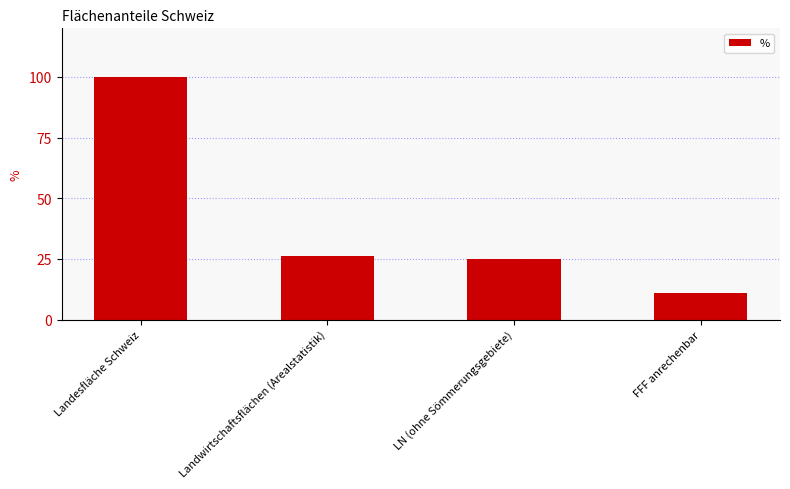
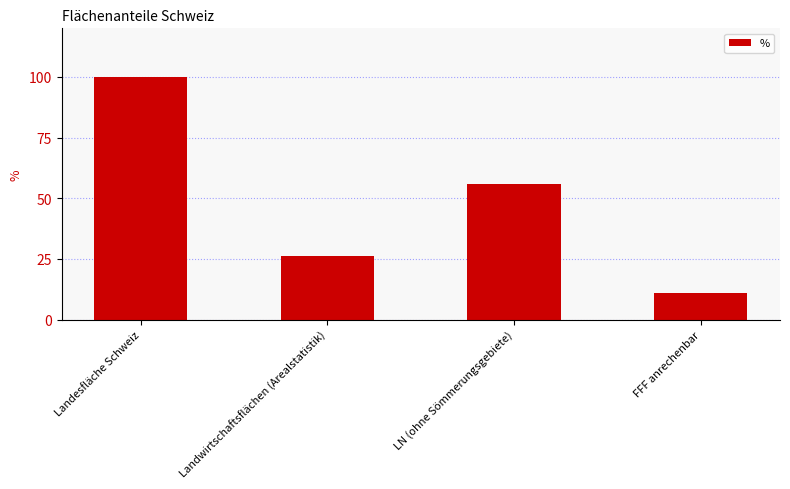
  {
    "Landesfläche Schweiz": 100,
    "Landwirtschaftsflächen (Arealstatistik)": 26,
-   "LN (ohne Sömmerungsgebiete)": 25,
+   "LN (ohne Sömmerungsgebiete)": 56,
    "FFF anrechenbar": 11
  }
